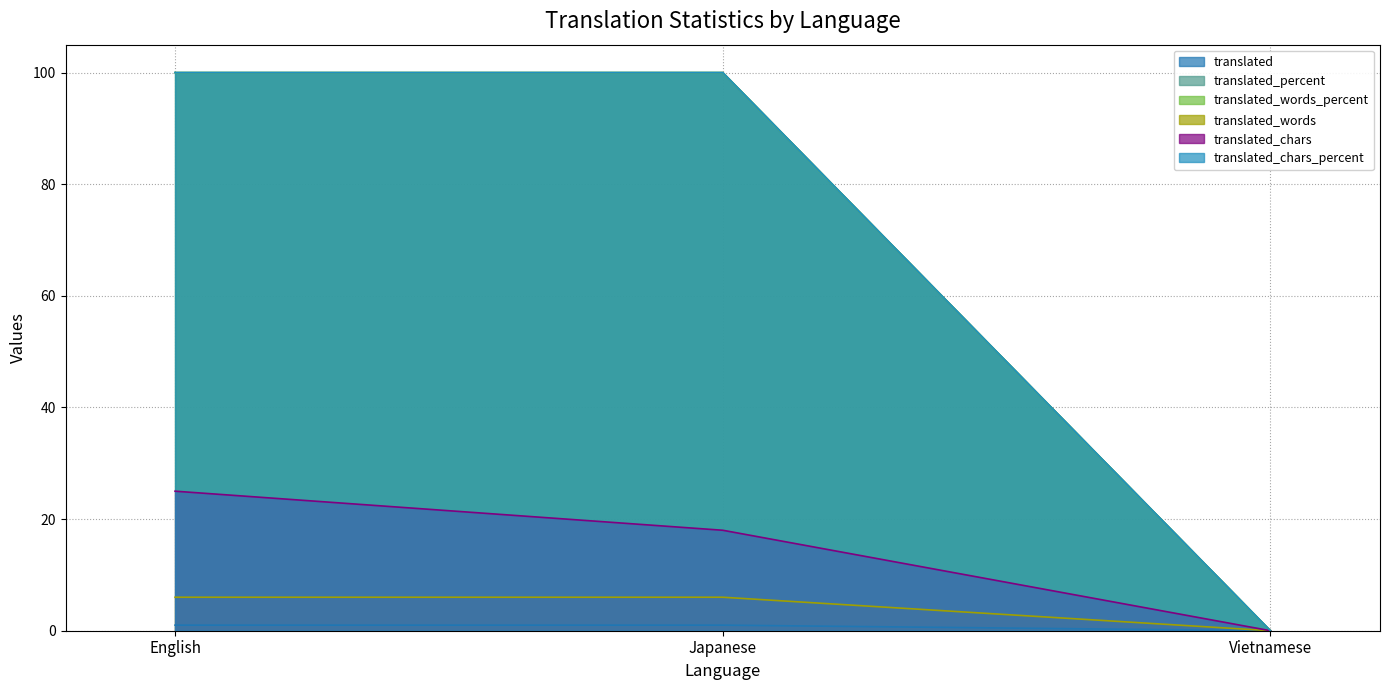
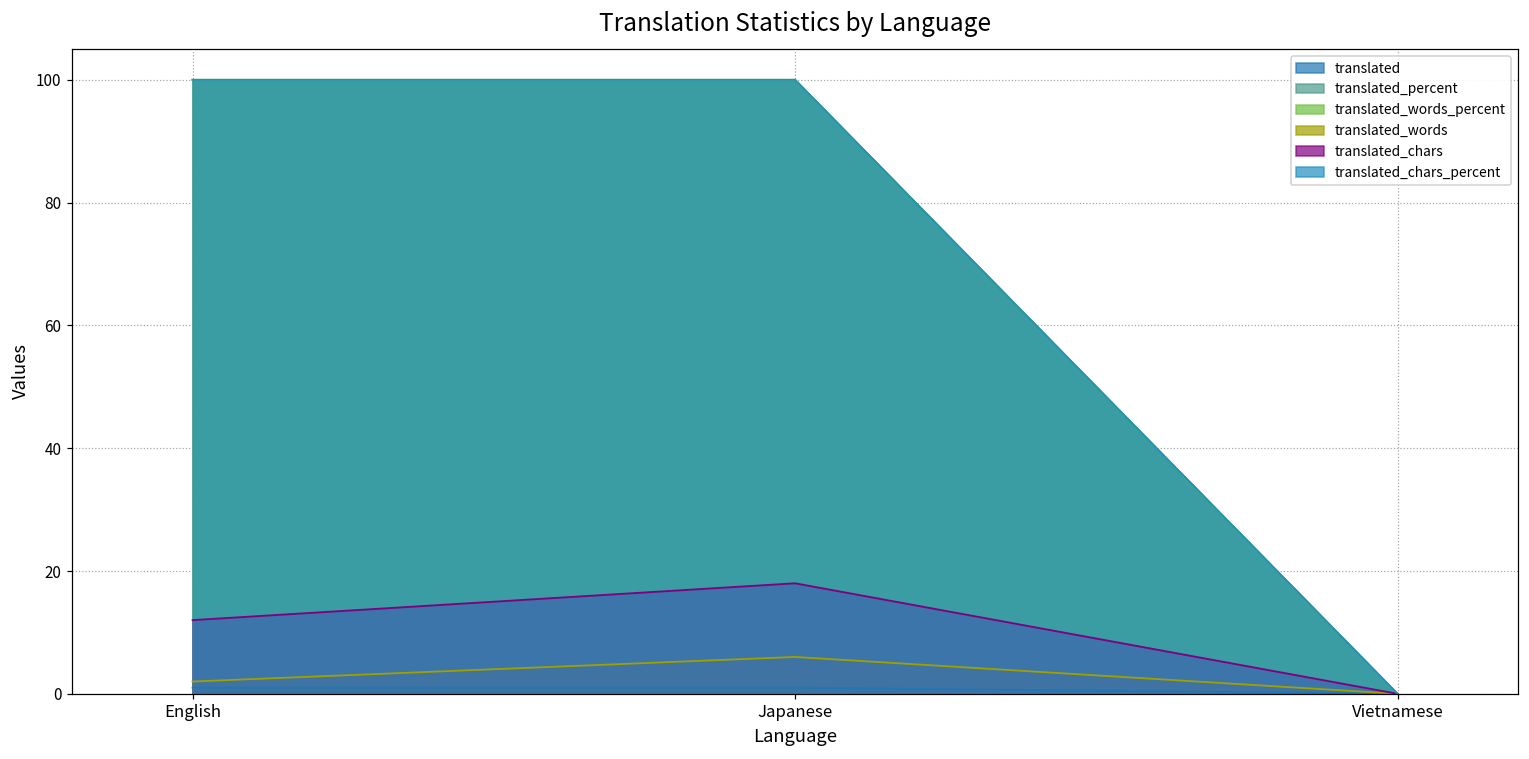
  {
    "translated_words": {
-     "English": 6,
+     "English": 2,
      "Japanese": 6
    },
    "translated_chars": {
-     "English": 25,
+     "English": 12,
      "Japanese": 18
    }
  }
